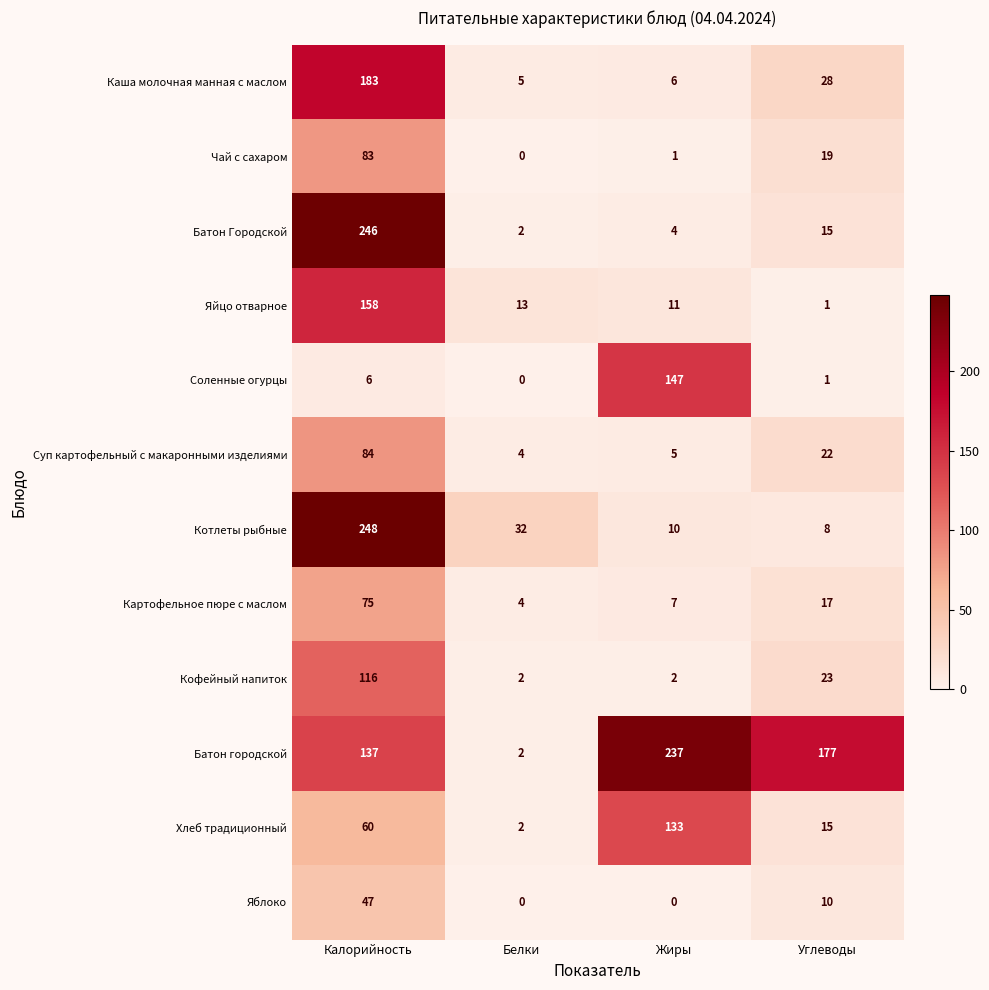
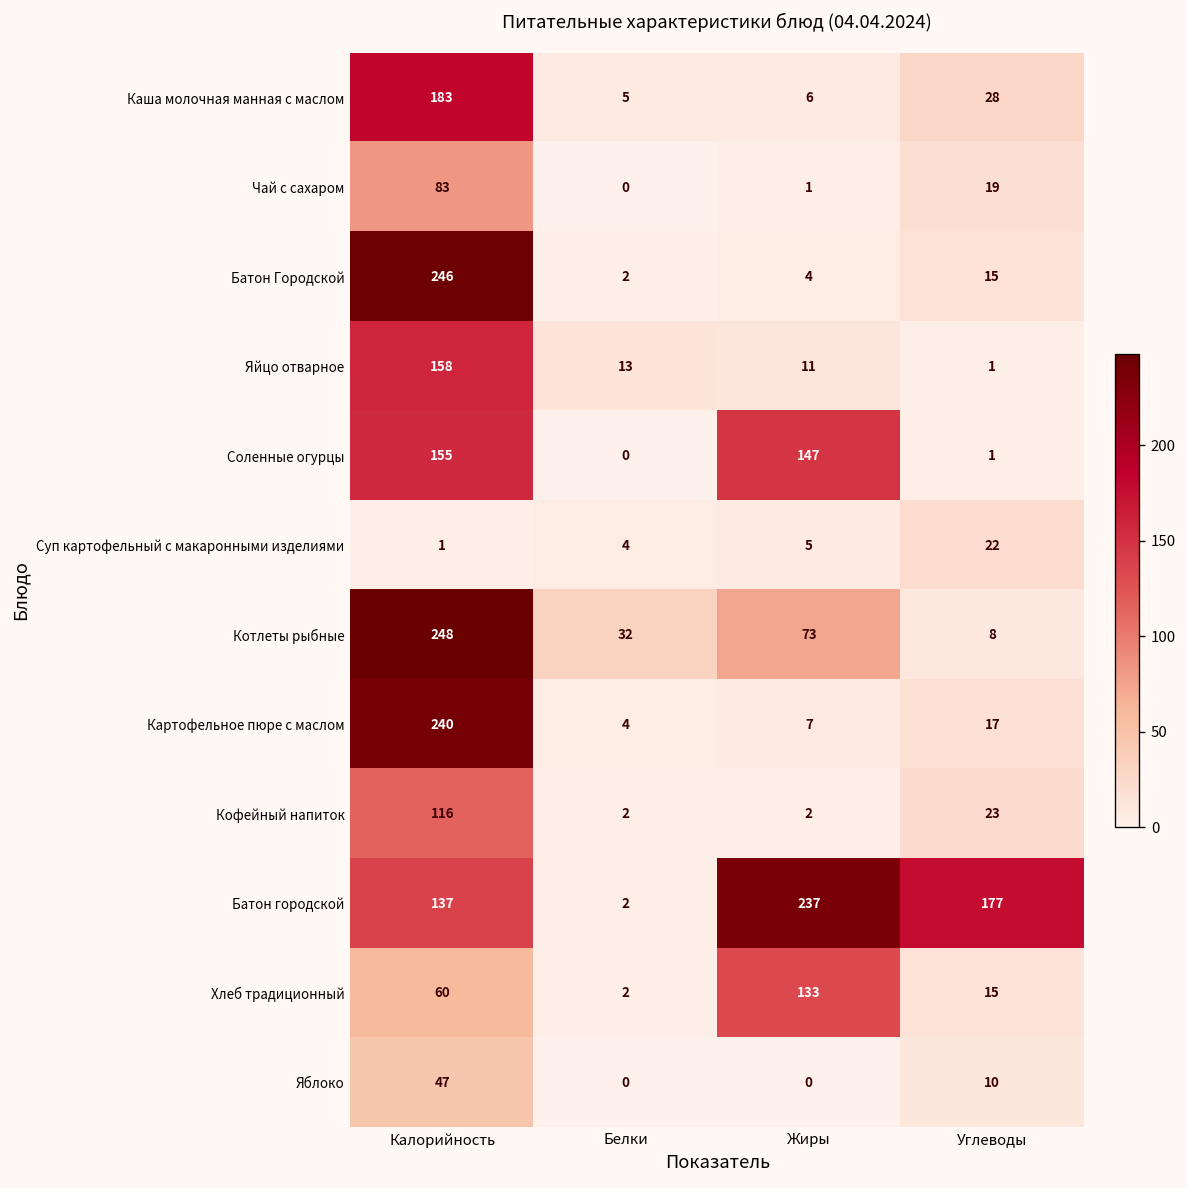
  {
    "Каша молочная манная с маслом": {
      "Калорийность": 183,
      "Белки": 5,
      "Жиры": 6,
      "Углеводы": 28
    },
    "Чай с сахаром": {
      "Калорийность": 83,
      "Белки": 0,
      "Жиры": 1,
      "Углеводы": 19
    },
    "Батон Городской": {
      "Калорийность": 246,
      "Белки": 2,
      "Жиры": 4,
      "Углеводы": 15
    },
    "Яйцо отварное": {
      "Калорийность": 158,
      "Белки": 13,
      "Жиры": 11,
      "Углеводы": 1
    },
    "Соленные огурцы": {
-     "Калорийность": 6,
+     "Калорийность": 155,
      "Белки": 0,
      "Жиры": 147,
      "Углеводы": 1
    },
    "Суп картофельный с макаронными изделиями": {
-     "Калорийность": 84,
+     "Калорийность": 1,
      "Белки": 4,
      "Жиры": 5,
      "Углеводы": 22
    },
    "Котлеты рыбные": {
      "Калорийность": 248,
      "Белки": 32,
-     "Жиры": 10,
+     "Жиры": 73,
      "Углеводы": 8
    },
    "Картофельное пюре с маслом": {
-     "Калорийность": 75,
+     "Калорийность": 240,
      "Белки": 4,
      "Жиры": 7,
      "Углеводы": 17
    },
    "Кофейный напиток": {
      "Калорийность": 116,
      "Белки": 2,
      "Жиры": 2,
      "Углеводы": 23
    },
    "Батон городской": {
      "Калорийность": 137,
      "Белки": 2,
      "Жиры": 237,
      "Углеводы": 177
    },
    "Хлеб традиционный": {
      "Калорийность": 60,
      "Белки": 2,
      "Жиры": 133,
      "Углеводы": 15
    },
    "Яблоко": {
      "Калорийность": 47,
      "Белки": 0,
      "Жиры": 0,
      "Углеводы": 10
    }
  }
